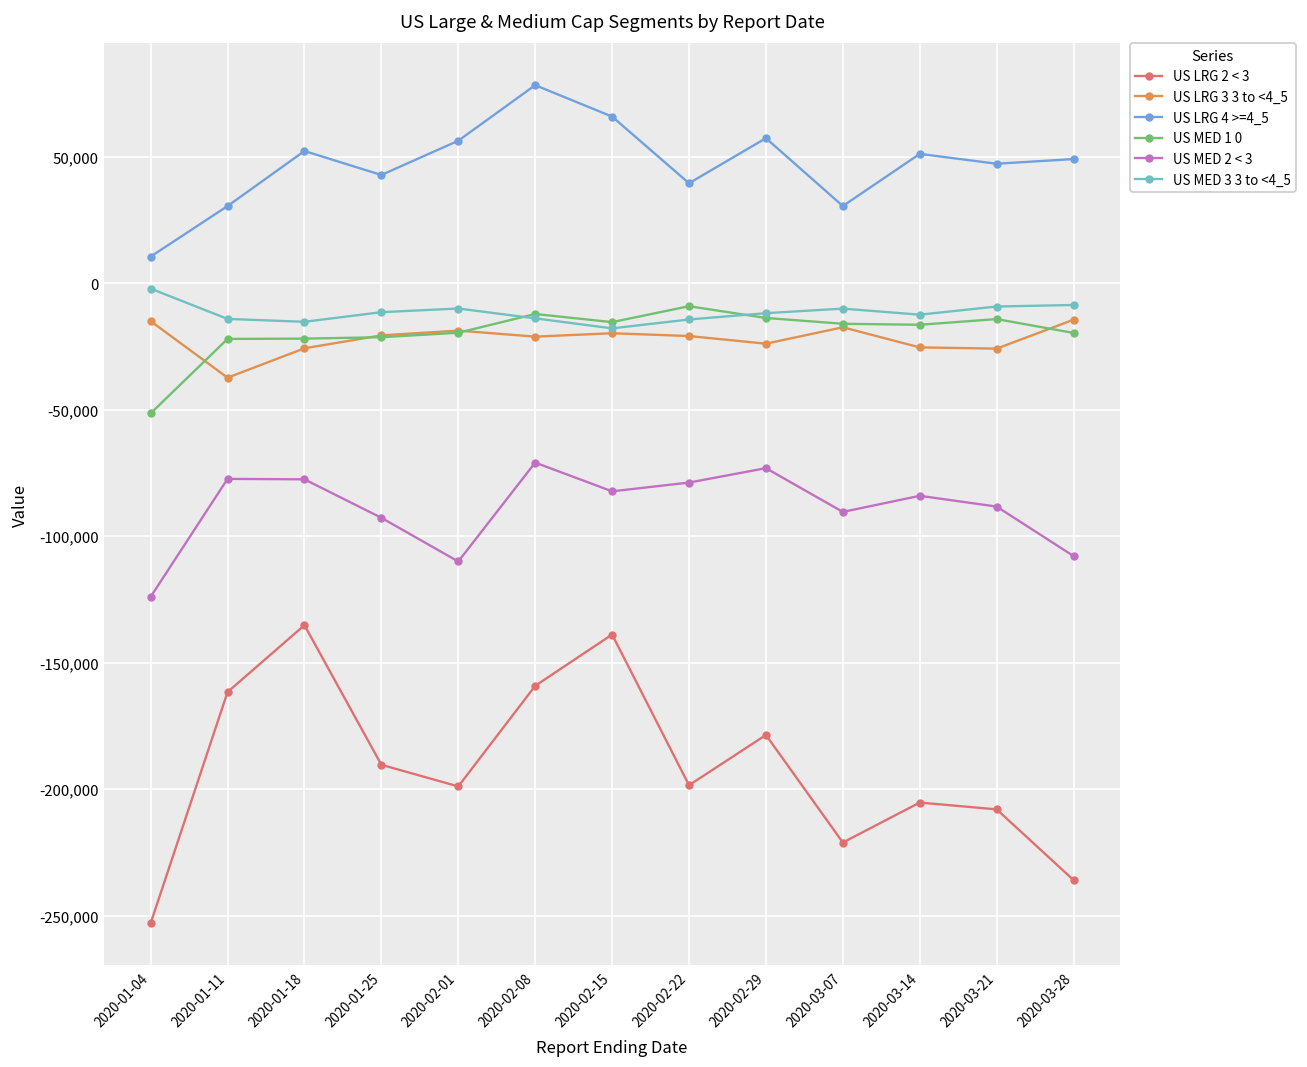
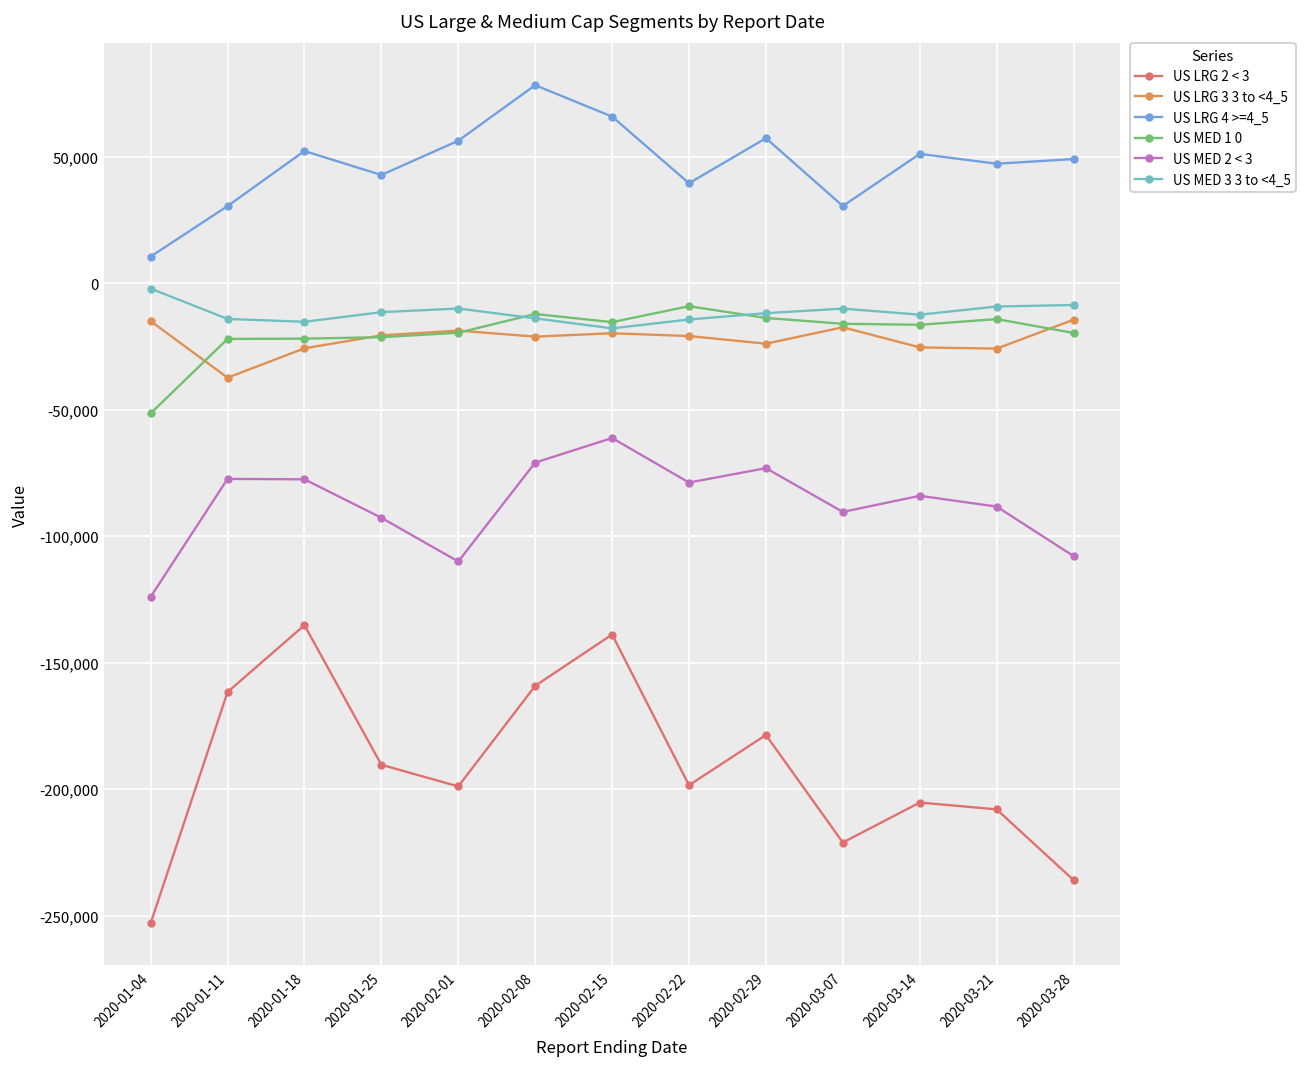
  {
    "US MED 1 0": {
      "2020-01-04": "-52,000",
      "2020-01-11": "-22,000",
      "2020-01-18": "-22,000",
      "2020-02-08": "-12,000",
      "2020-02-15": "-15,000",
      "2020-02-22": "-9,000",
      "2020-02-29": "-14,000",
      "2020-03-07": "-16,000",
      "2020-03-14": "-16,000",
      "2020-03-21": "-14,000",
      "2020-03-28": "-20,000"
    },
    "US MED 2 < 3": {
      "2020-01-04": "-124,000",
      "2020-01-11": "-77,000",
      "2020-01-18": "-78,000",
      "2020-01-25": "-93,000",
      "2020-02-01": "-110,000",
      "2020-02-08": "-71,000",
-     "2020-02-15": "-82,000",
+     "2020-02-15": "-61,000",
      "2020-02-22": "-79,000",
      "2020-02-29": "-73,000",
      "2020-03-07": "-90,000",
      "2020-03-14": "-84,000",
      "2020-03-21": "-88,000",
      "2020-03-28": "-108,000"
    }
  }
